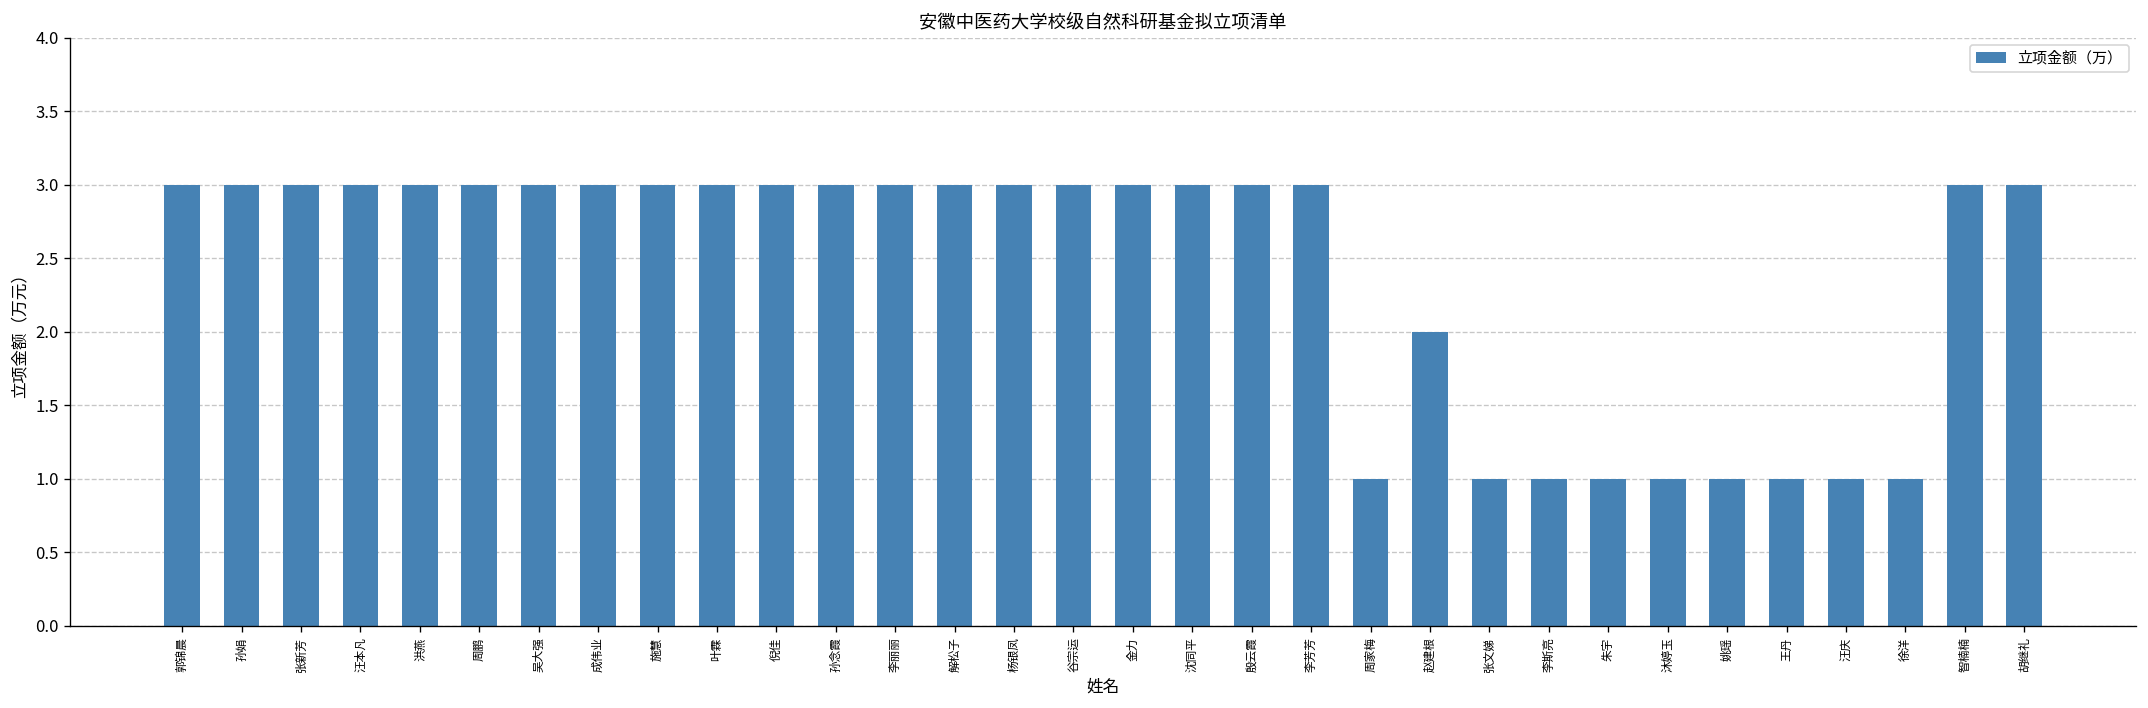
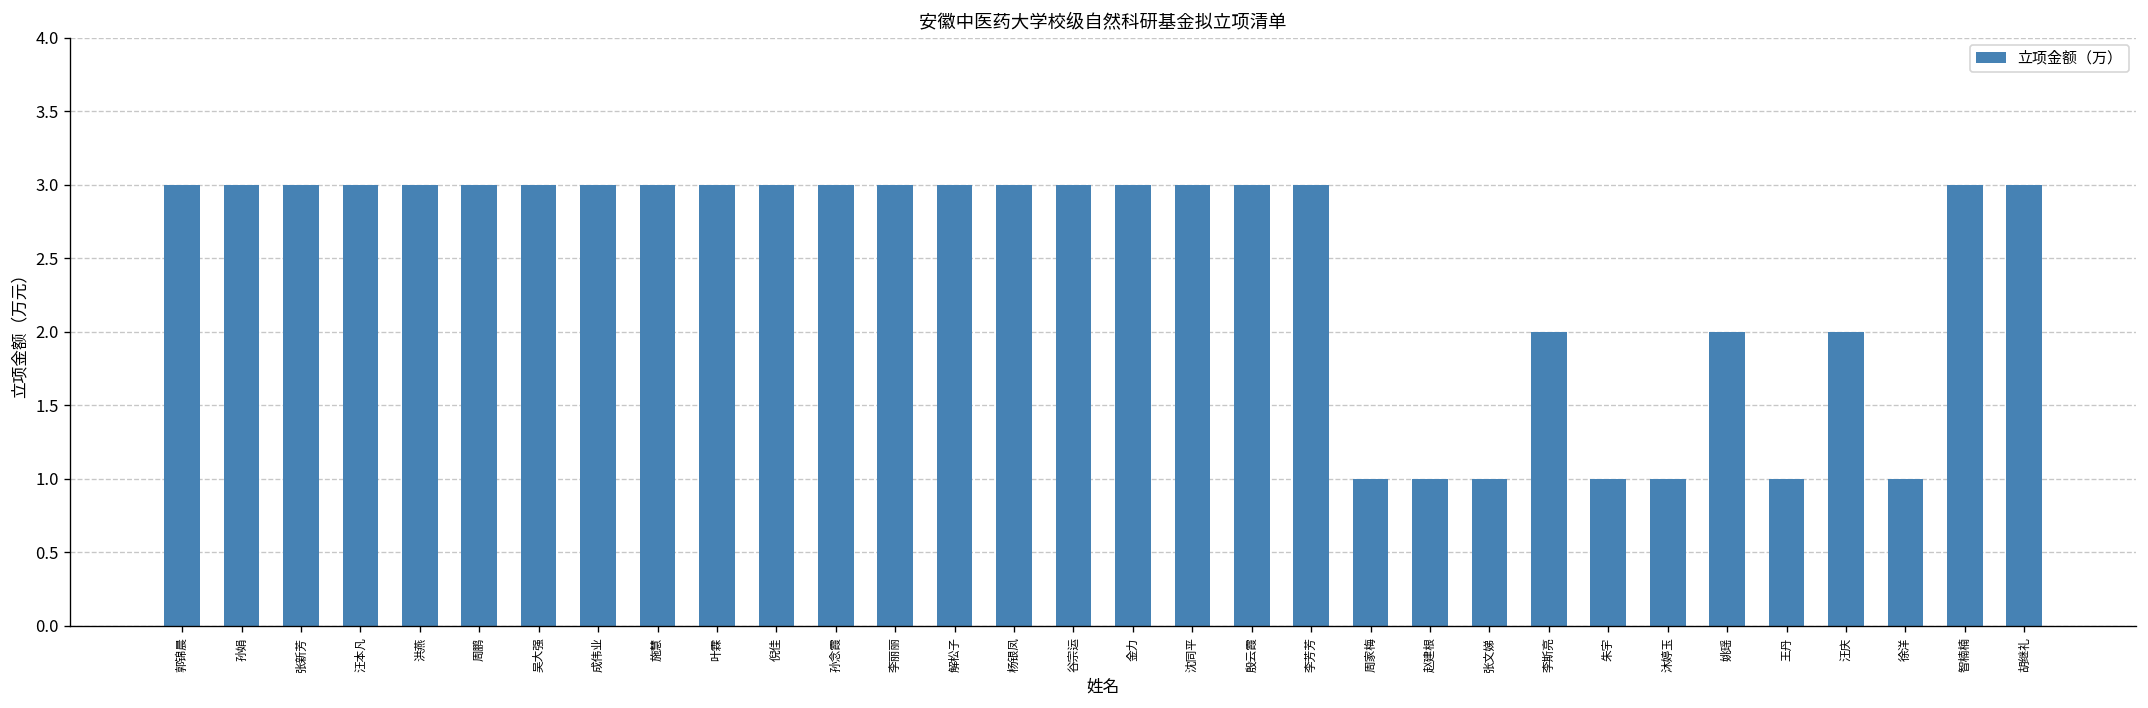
  {
    "郭锦晨": 3,
    "孙娟": 3,
    "张新芳": 3,
    "汪本凡": 3,
    "洪燕": 3,
    "周鹏": 3,
    "吴大强": 3,
    "成伟业": 3,
    "施慧": 3,
    "叶霖": 3,
    "倪佳": 3,
    "孙念霞": 3,
    "李丽丽": 3,
    "解松子": 3,
    "杨银凤": 3,
    "谷宗运": 3,
    "金力": 3,
    "沈同平": 3,
    "殷云霞": 3,
    "李芳芳": 3,
    "周家梅": 1,
-   "赵建根": 2,
+   "赵建根": 1,
    "张文娣": 1,
-   "李斯亮": 1,
+   "李斯亮": 2,
    "朱宇": 1,
    "沐婷玉": 1,
-   "姚瑶": 1,
+   "姚瑶": 2,
    "王丹": 1,
-   "汪庆": 1,
+   "汪庆": 2,
    "徐洋": 1,
    "智楠楠": 3,
    "胡继礼": 3
  }
